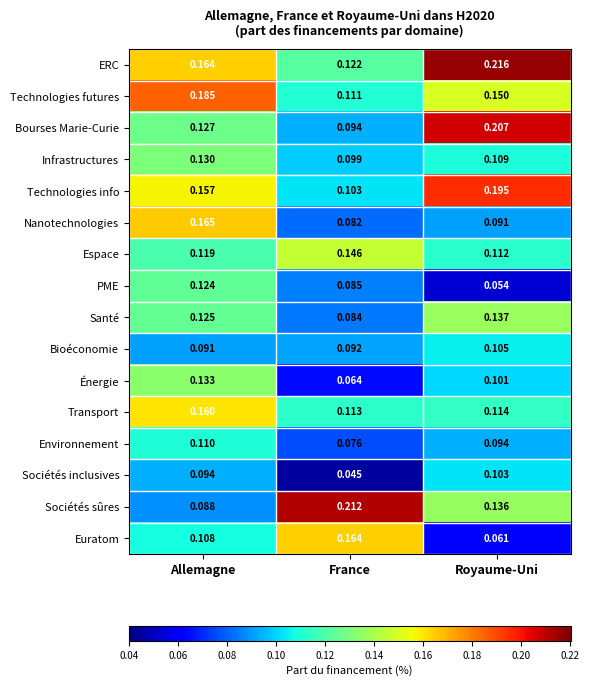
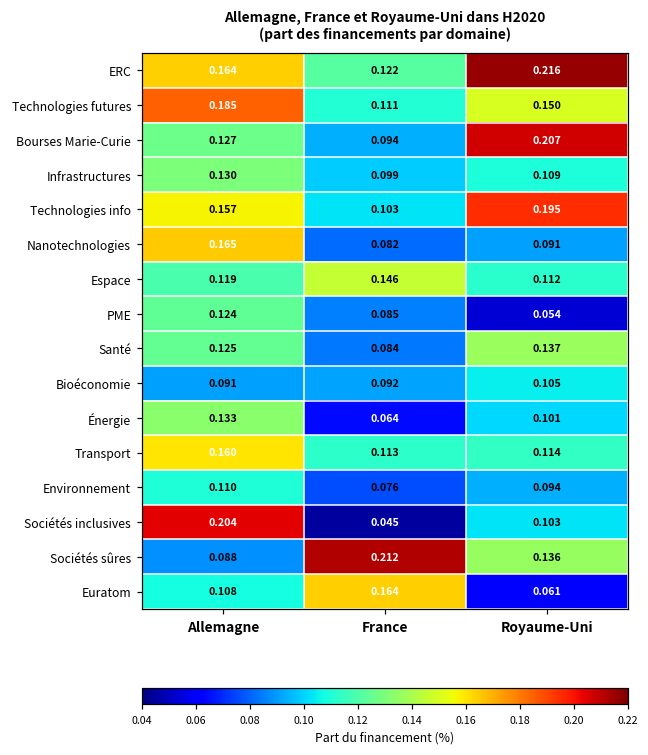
  {
    "ERC": {
      "Allemagne": 0.164,
      "France": 0.122,
      "Royaume-Uni": 0.216
    },
    "Technologies futures": {
      "Allemagne": 0.185,
      "France": 0.111,
      "Royaume-Uni": 0.150
    },
    "Bourses Marie-Curie": {
      "Allemagne": 0.127,
      "France": 0.094,
      "Royaume-Uni": 0.207
    },
    "Infrastructures": {
      "Allemagne": 0.130,
      "France": 0.099,
      "Royaume-Uni": 0.109
    },
    "Technologies info": {
      "Allemagne": 0.157,
      "France": 0.103,
      "Royaume-Uni": 0.195
    },
    "Nanotechnologies": {
      "Allemagne": 0.165,
      "France": 0.082,
      "Royaume-Uni": 0.091
    },
    "Espace": {
      "Allemagne": 0.119,
      "France": 0.146,
      "Royaume-Uni": 0.112
    },
    "PME": {
      "Allemagne": 0.124,
      "France": 0.085,
      "Royaume-Uni": 0.054
    },
    "Santé": {
      "Allemagne": 0.125,
      "France": 0.084,
      "Royaume-Uni": 0.137
    },
    "Bioéconomie": {
      "Allemagne": 0.091,
      "France": 0.092,
      "Royaume-Uni": 0.105
    },
    "Énergie": {
      "Allemagne": 0.133,
      "France": 0.064,
      "Royaume-Uni": 0.101
    },
    "Transport": {
      "Allemagne": 0.160,
      "France": 0.113,
      "Royaume-Uni": 0.114
    },
    "Environnement": {
      "Allemagne": 0.110,
      "France": 0.076,
      "Royaume-Uni": 0.094
    },
    "Sociétés inclusives": {
-     "Allemagne": 0.094,
+     "Allemagne": 0.204,
      "France": 0.045,
      "Royaume-Uni": 0.103
    },
    "Sociétés sûres": {
      "Allemagne": 0.088,
      "France": 0.212,
      "Royaume-Uni": 0.136
    },
    "Euratom": {
      "Allemagne": 0.108,
      "France": 0.164,
      "Royaume-Uni": 0.061
    }
  }
